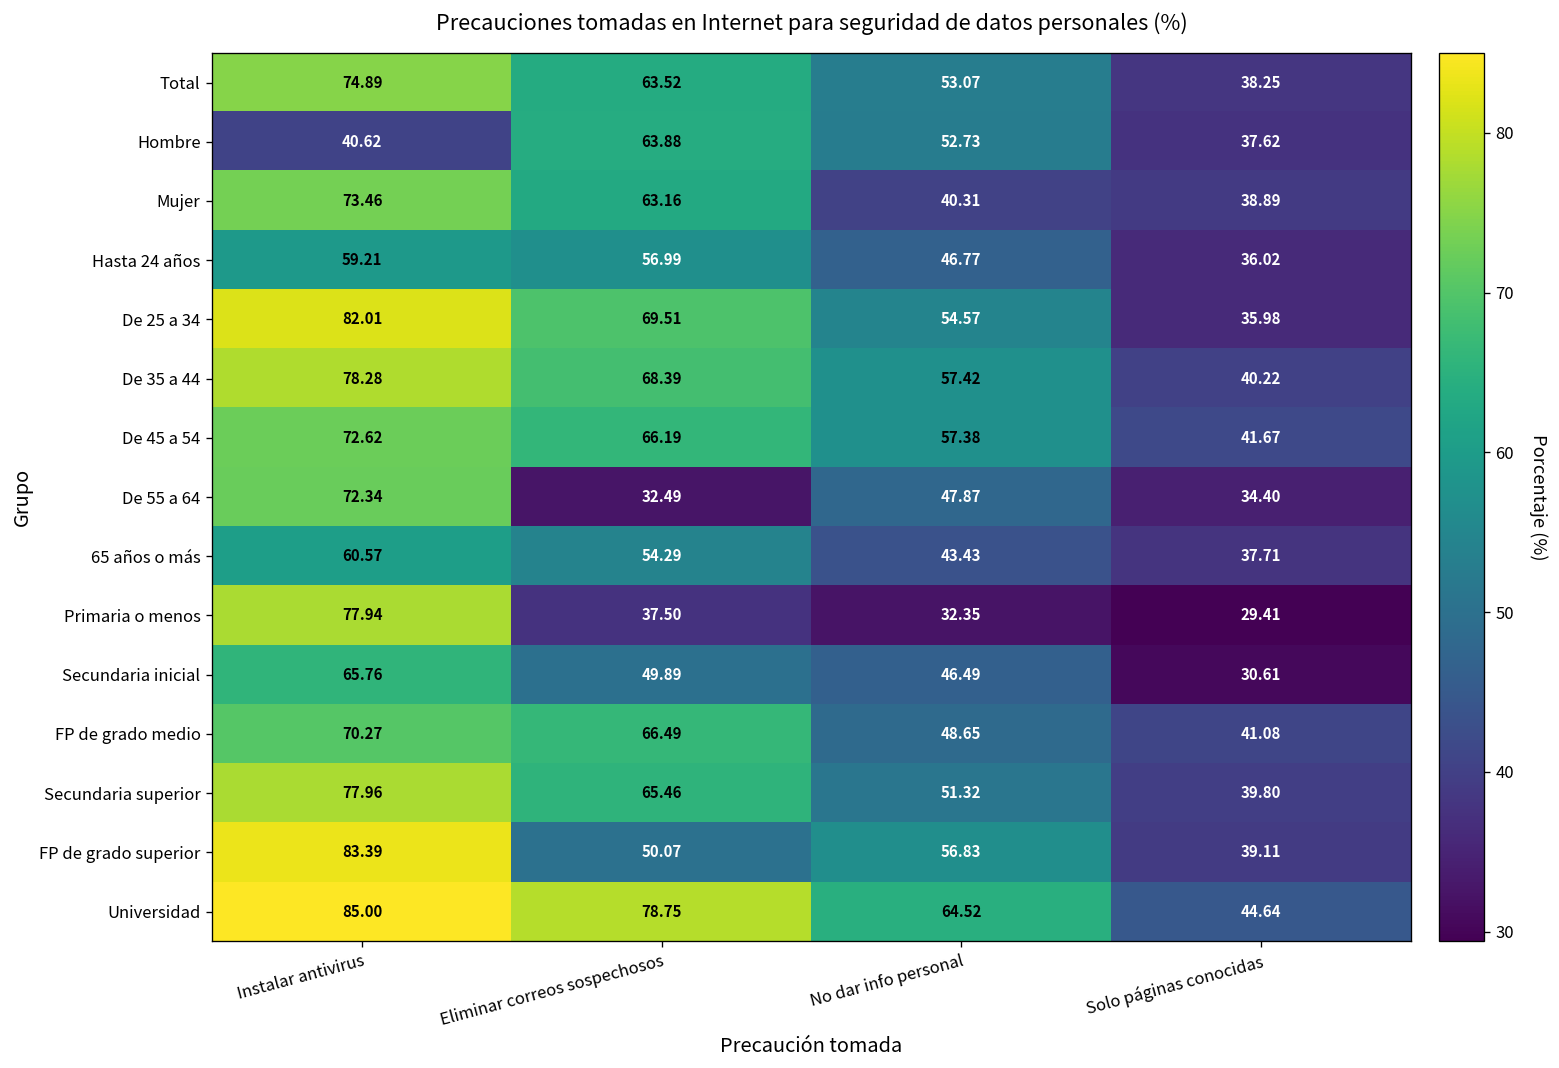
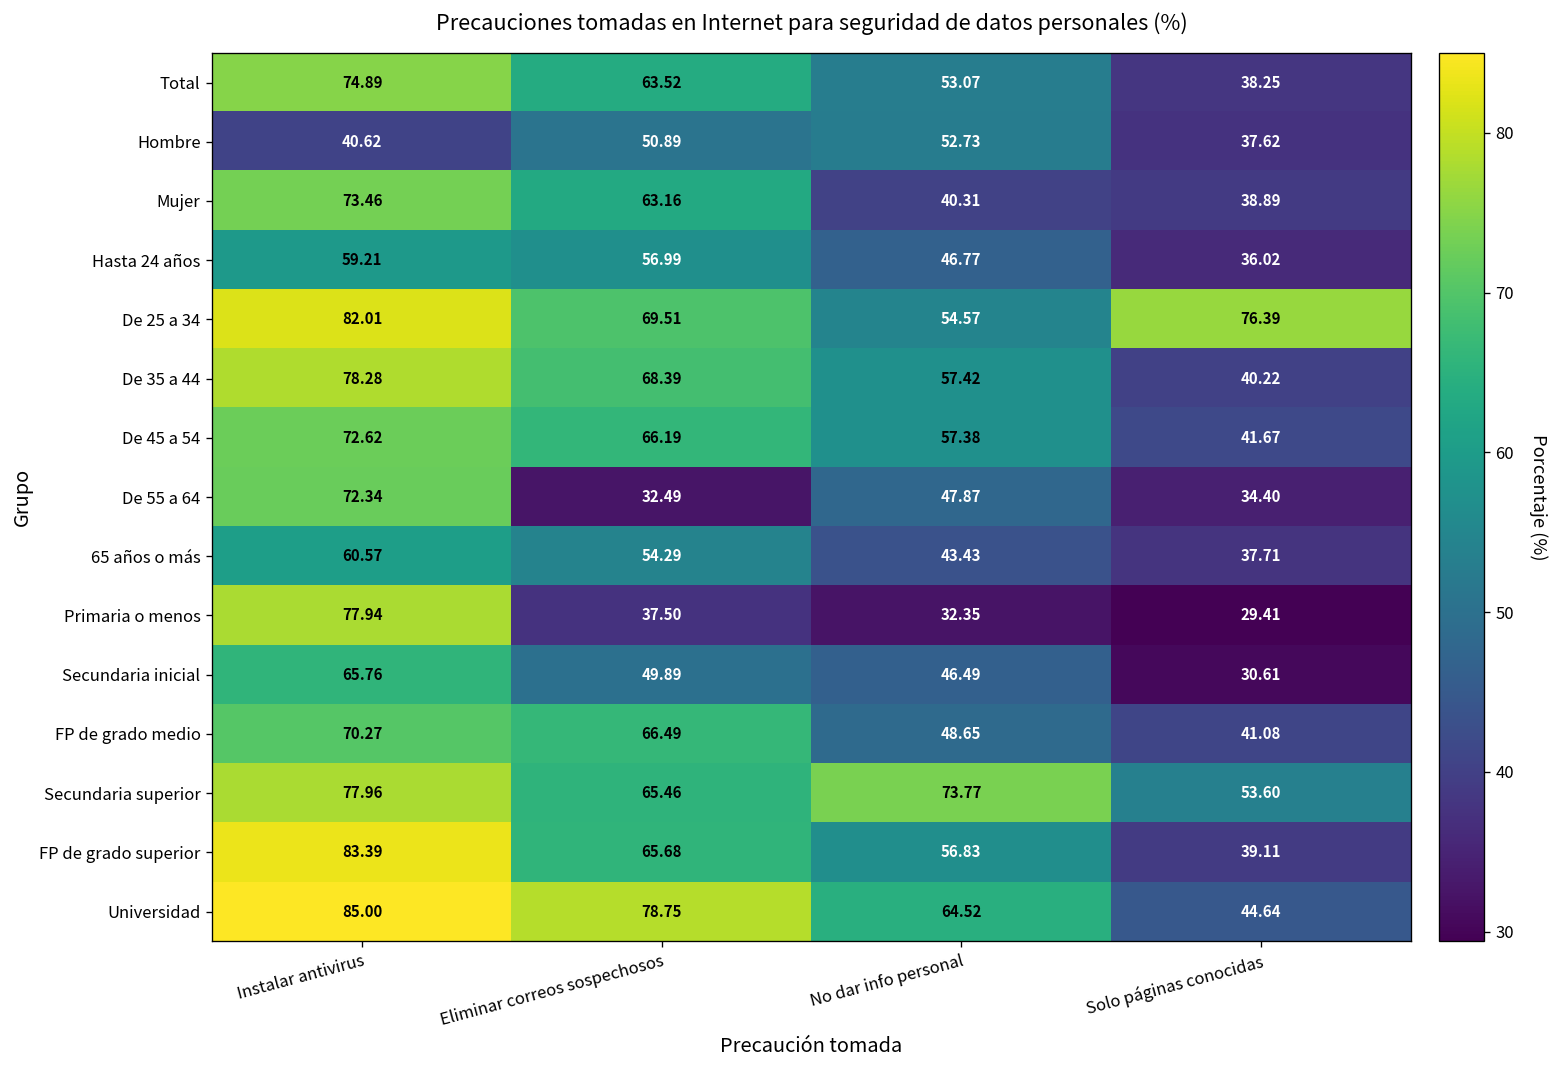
  {
    "Total": {
      "Instalar antivirus": 74.89,
      "Eliminar correos sospechosos": 63.52,
      "No dar info personal": 53.07,
      "Solo páginas conocidas": 38.25
    },
    "Hombre": {
      "Instalar antivirus": 40.62,
-     "Eliminar correos sospechosos": 63.88,
+     "Eliminar correos sospechosos": 50.89,
      "No dar info personal": 52.73,
      "Solo páginas conocidas": 37.62
    },
    "Mujer": {
      "Instalar antivirus": 73.46,
      "Eliminar correos sospechosos": 63.16,
      "No dar info personal": 40.31,
      "Solo páginas conocidas": 38.89
    },
    "Hasta 24 años": {
      "Instalar antivirus": 59.21,
      "Eliminar correos sospechosos": 56.99,
      "No dar info personal": 46.77,
      "Solo páginas conocidas": 36.02
    },
    "De 25 a 34": {
      "Instalar antivirus": 82.01,
      "Eliminar correos sospechosos": 69.51,
      "No dar info personal": 54.57,
-     "Solo páginas conocidas": 35.98
+     "Solo páginas conocidas": 76.39
    },
    "De 35 a 44": {
      "Instalar antivirus": 78.28,
      "Eliminar correos sospechosos": 68.39,
      "No dar info personal": 57.42,
      "Solo páginas conocidas": 40.22
    },
    "De 45 a 54": {
      "Instalar antivirus": 72.62,
      "Eliminar correos sospechosos": 66.19,
      "No dar info personal": 57.38,
      "Solo páginas conocidas": 41.67
    },
    "De 55 a 64": {
      "Instalar antivirus": 72.34,
      "Eliminar correos sospechosos": 32.49,
      "No dar info personal": 47.87,
      "Solo páginas conocidas": 34.40
    },
    "65 años o más": {
      "Instalar antivirus": 60.57,
      "Eliminar correos sospechosos": 54.29,
      "No dar info personal": 43.43,
      "Solo páginas conocidas": 37.71
    },
    "Primaria o menos": {
      "Instalar antivirus": 77.94,
      "Eliminar correos sospechosos": 37.50,
      "No dar info personal": 32.35,
      "Solo páginas conocidas": 29.41
    },
    "Secundaria inicial": {
      "Instalar antivirus": 65.76,
      "Eliminar correos sospechosos": 49.89,
      "No dar info personal": 46.49,
      "Solo páginas conocidas": 30.61
    },
    "FP de grado medio": {
      "Instalar antivirus": 70.27,
      "Eliminar correos sospechosos": 66.49,
      "No dar info personal": 48.65,
      "Solo páginas conocidas": 41.08
    },
    "Secundaria superior": {
      "Instalar antivirus": 77.96,
      "Eliminar correos sospechosos": 65.46,
-     "No dar info personal": 51.32,
-     "Solo páginas conocidas": 39.80
+     "No dar info personal": 73.77,
+     "Solo páginas conocidas": 53.60
    },
    "FP de grado superior": {
      "Instalar antivirus": 83.39,
-     "Eliminar correos sospechosos": 50.07,
+     "Eliminar correos sospechosos": 65.68,
      "No dar info personal": 56.83,
      "Solo páginas conocidas": 39.11
    },
    "Universidad": {
      "Instalar antivirus": 85.00,
      "Eliminar correos sospechosos": 78.75,
      "No dar info personal": 64.52,
      "Solo páginas conocidas": 44.64
    }
  }
